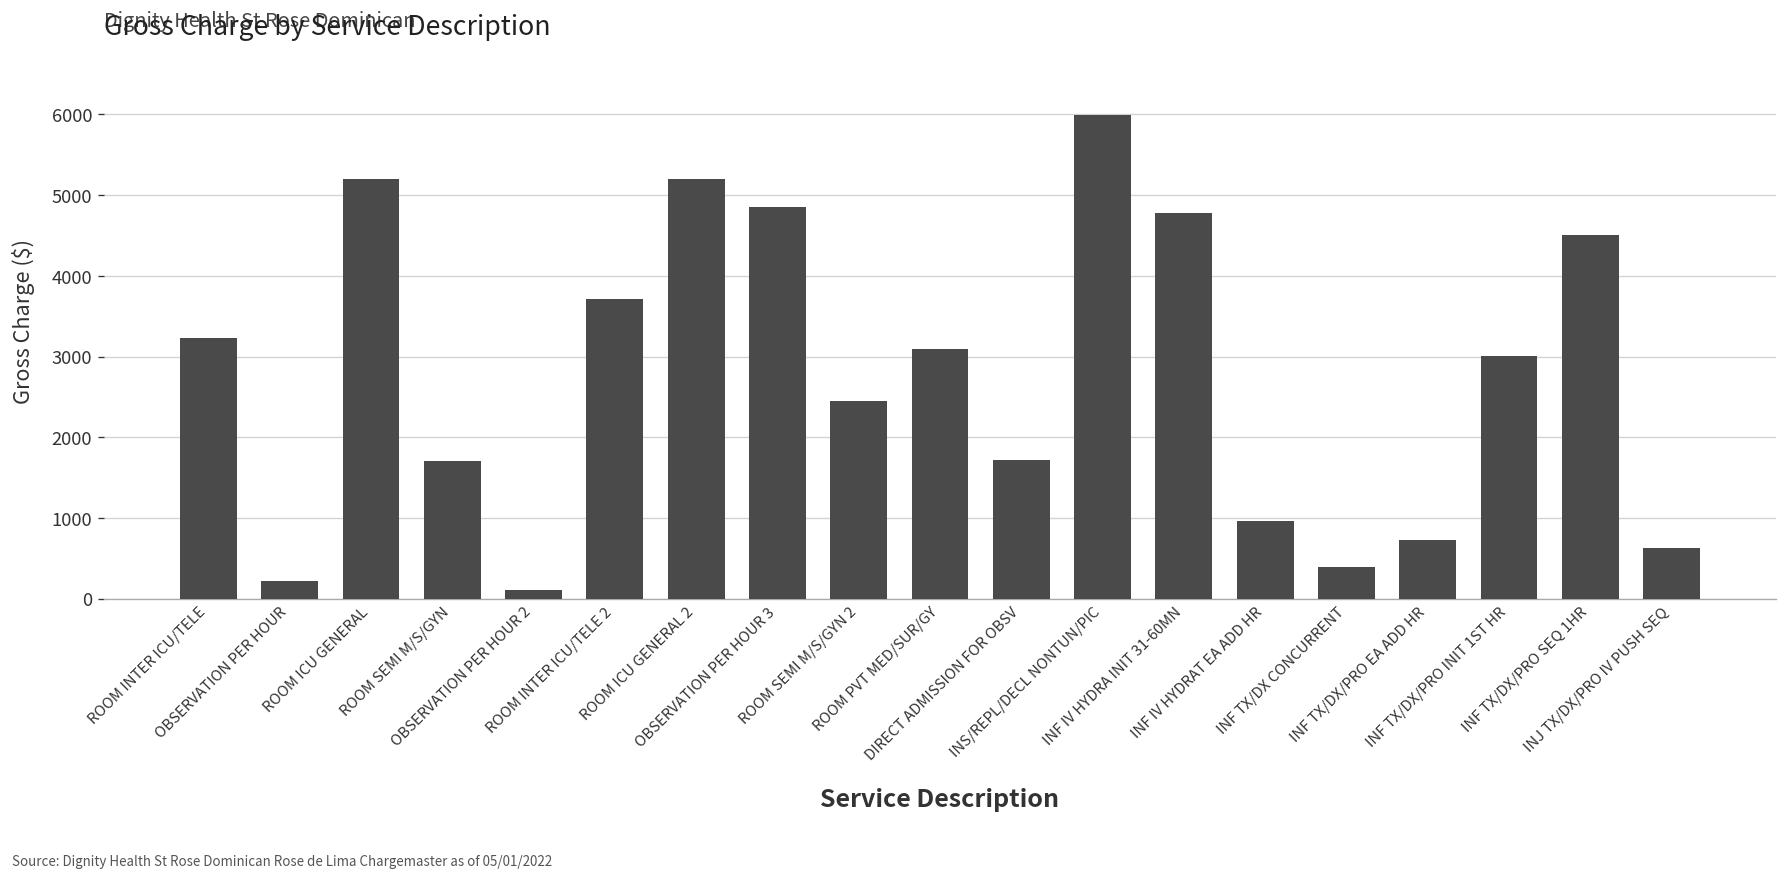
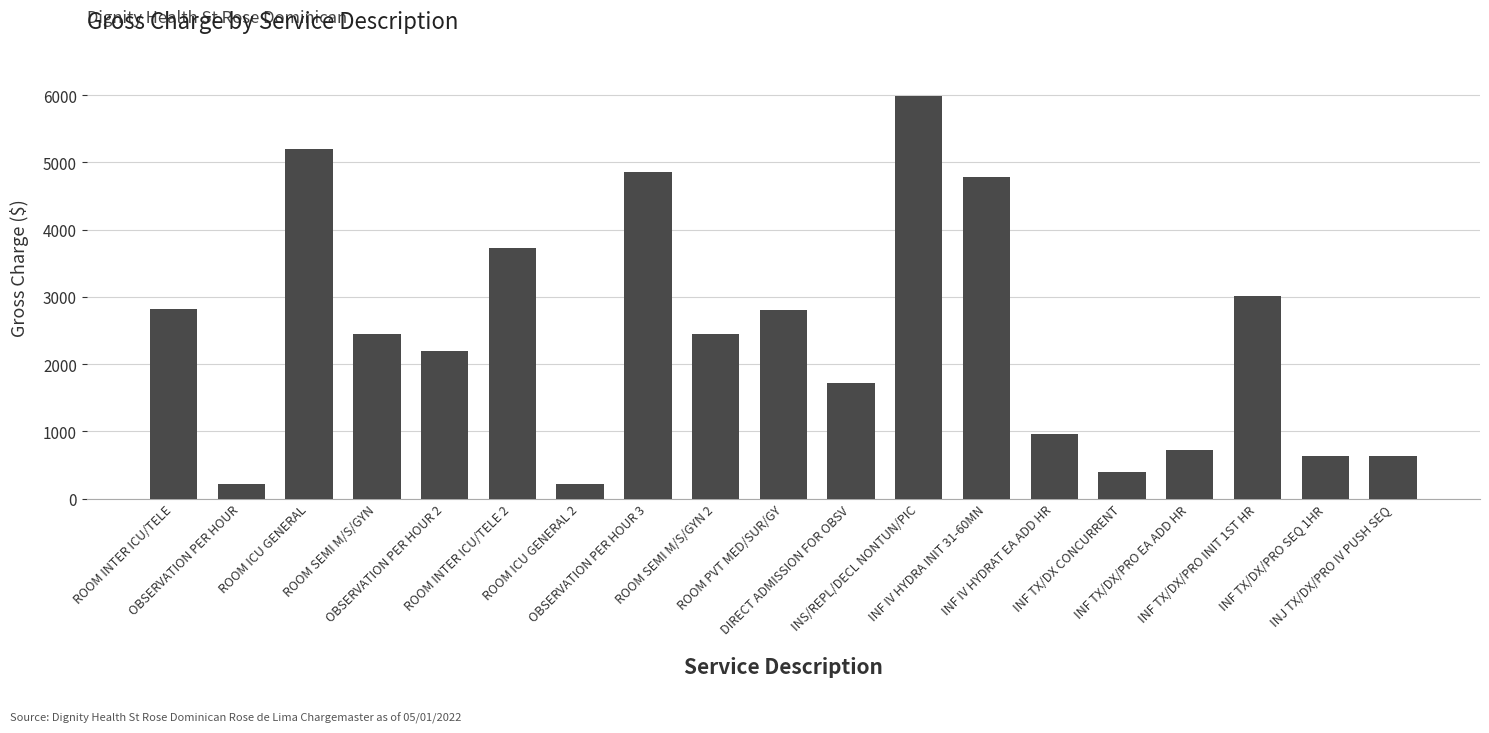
  {
-   "ROOM INTER ICU/TELE": 3200,
+   "ROOM INTER ICU/TELE": 2800,
    "OBSERVATION PER HOUR": 200,
    "ROOM ICU GENERAL": 5200,
-   "ROOM SEMI M/S/GYN": 1700,
-   "OBSERVATION PER HOUR 2": 100,
+   "ROOM SEMI M/S/GYN": 2400,
+   "OBSERVATION PER HOUR 2": 2200,
    "ROOM INTER ICU/TELE 2": 3700,
-   "ROOM ICU GENERAL 2": 5200,
+   "ROOM ICU GENERAL 2": 200,
    "OBSERVATION PER HOUR 3": 4900,
    "ROOM SEMI M/S/GYN 2": 2400,
-   "ROOM PVT MED/SUR/GY": 3100,
+   "ROOM PVT MED/SUR/GY": 2800,
    "DIRECT ADMISSION FOR OBSV": 1700,
    "INS/REPL/DECL NONTUN/PIC": 6000,
    "INF IV HYDRA INIT 31-60MN": 4800,
    "INF IV HYDRAT EA ADD HR": 1000,
    "INF TX/DX CONCURRENT": 400,
    "INF TX/DX/PRO EA ADD HR": 700,
    "INF TX/DX/PRO INIT 1ST HR": 3000,
-   "INF TX/DX/PRO SEQ 1HR": 4500,
+   "INF TX/DX/PRO SEQ 1HR": 600,
    "INJ TX/DX/PRO IV PUSH SEQ": 600
  }
